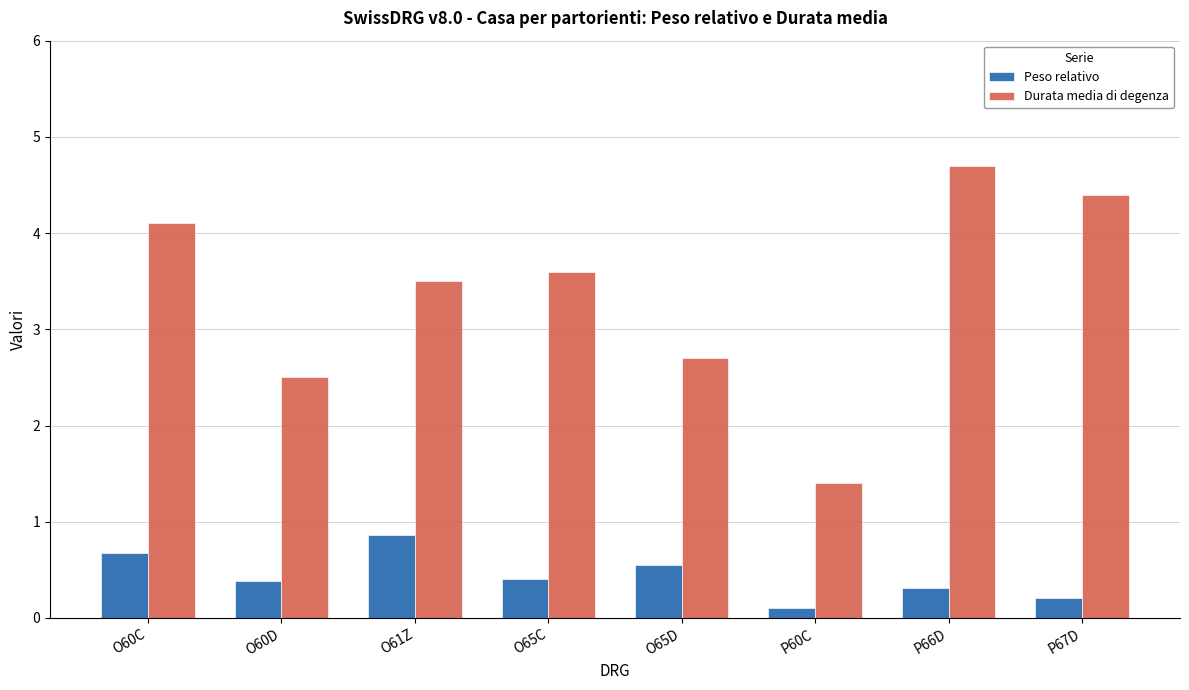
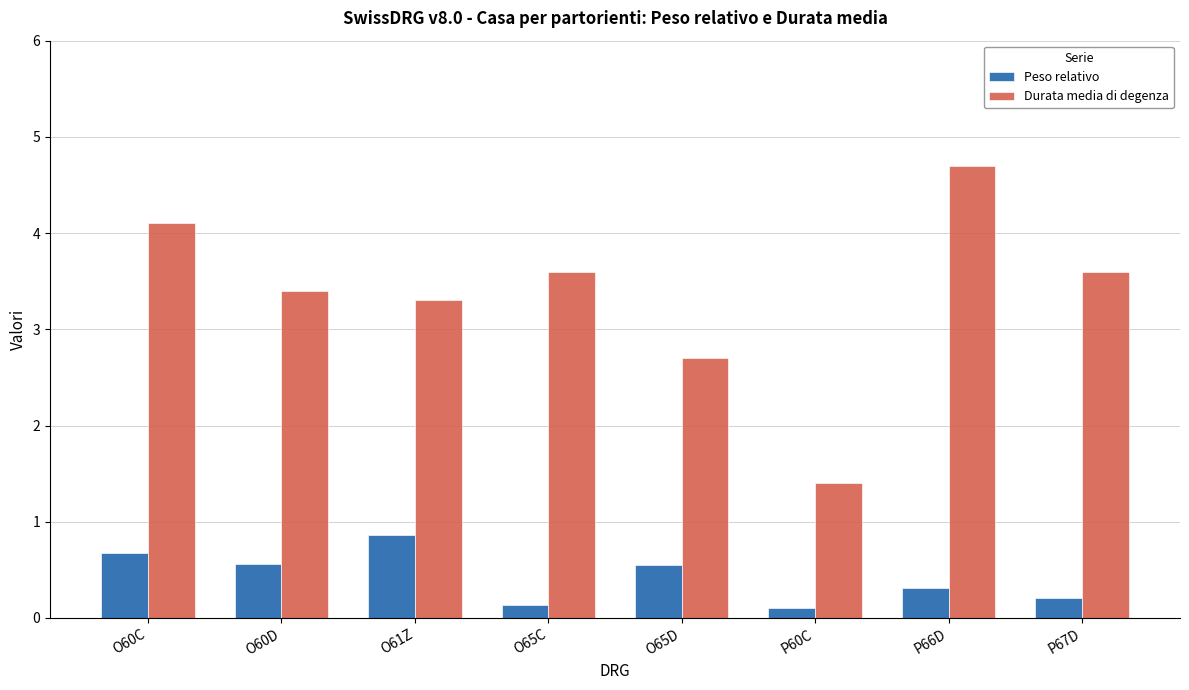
  {
    "Peso relativo": {
      "O60C": 0.7,
-     "O60D": 0.4,
+     "O60D": 0.6,
      "O61Z": 0.9,
-     "O65C": 0.4,
+     "O65C": 0.1,
      "O65D": 0.6,
      "P60C": 0.1,
      "P66D": 0.3,
      "P67D": 0.2
    },
    "Durata media di degenza": {
      "O60C": 4.1,
-     "O60D": 2.5,
-     "O61Z": 3.5,
+     "O60D": 3.4,
+     "O61Z": 3.3,
      "O65C": 3.6,
      "O65D": 2.7,
      "P60C": 1.4,
      "P66D": 4.7,
-     "P67D": 4.4
+     "P67D": 3.6
    }
  }
